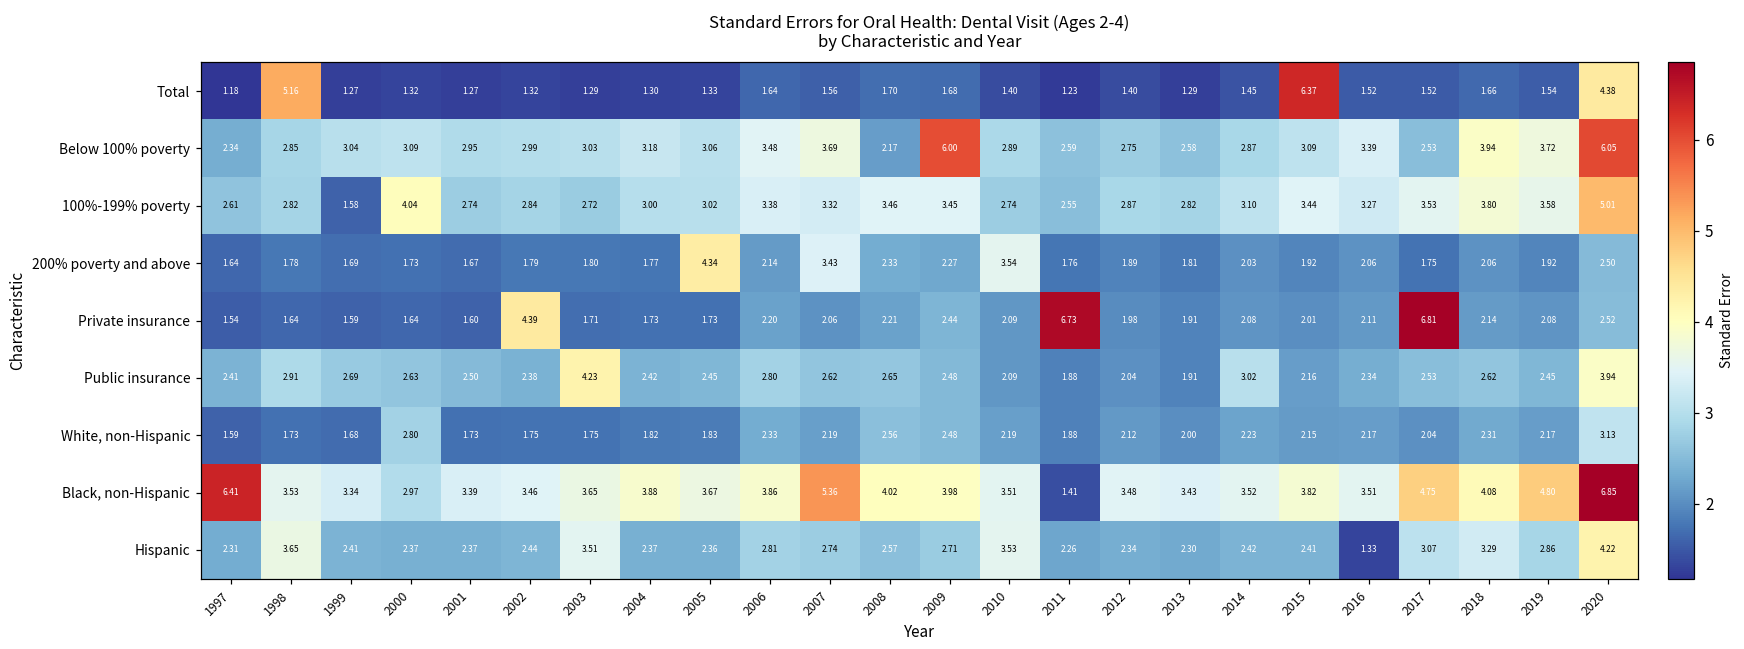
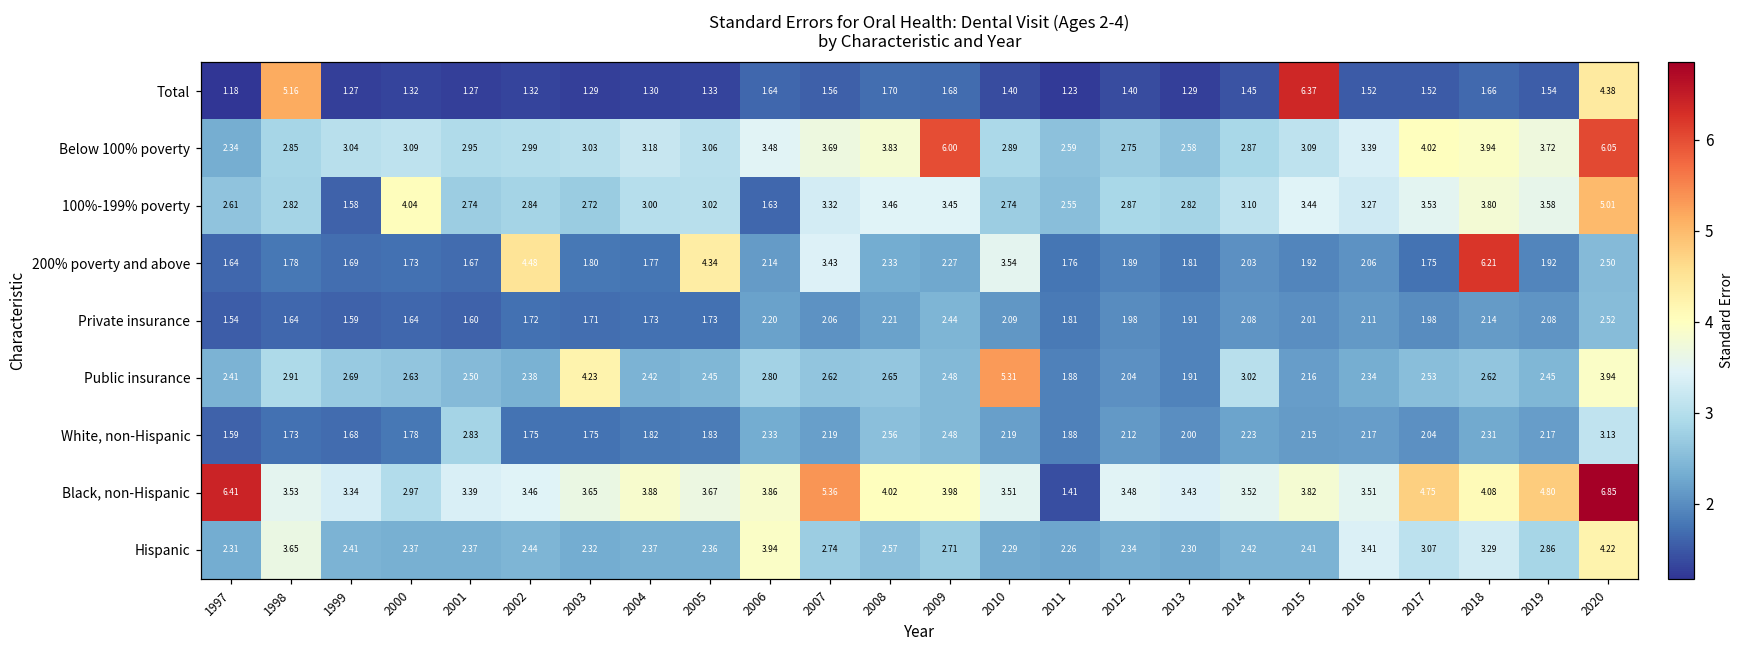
  {
    "Below 100% poverty": {
      "1997": 2.34,
      "1998": 2.85,
      "1999": 3.04,
      "2000": 3.09,
      "2001": 2.95,
      "2002": 2.99,
      "2003": 3.03,
      "2004": 3.18,
      "2005": 3.06,
      "2006": 3.48,
      "2007": 3.69,
-     "2008": 2.17,
+     "2008": 3.83,
      "2009": 6.00,
      "2010": 2.89,
      "2011": 2.59,
      "2012": 2.75,
      "2013": 2.58,
      "2014": 2.87,
      "2015": 3.09,
      "2016": 3.39,
-     "2017": 2.53,
+     "2017": 4.02,
      "2018": 3.94,
      "2019": 3.72,
      "2020": 6.05
    },
    "100%-199% poverty": {
      "1997": 2.61,
      "1998": 2.82,
      "1999": 1.58,
      "2000": 4.04,
      "2001": 2.74,
      "2002": 2.84,
      "2003": 2.72,
      "2004": 3.00,
      "2005": 3.02,
-     "2006": 3.38,
+     "2006": 1.63,
      "2007": 3.32,
      "2008": 3.46,
      "2009": 3.45,
      "2010": 2.74,
      "2011": 2.55,
      "2012": 2.87,
      "2013": 2.82,
      "2014": 3.10,
      "2015": 3.44,
      "2016": 3.27,
      "2017": 3.53,
      "2018": 3.80,
      "2019": 3.58,
      "2020": 5.01
    },
    "200% poverty and above": {
      "1997": 1.64,
      "1998": 1.78,
      "1999": 1.69,
      "2000": 1.73,
      "2001": 1.67,
-     "2002": 1.79,
+     "2002": 4.48,
      "2003": 1.80,
      "2004": 1.77,
      "2005": 4.34,
      "2006": 2.14,
      "2007": 3.43,
      "2008": 2.33,
      "2009": 2.27,
      "2010": 3.54,
      "2011": 1.76,
      "2012": 1.89,
      "2013": 1.81,
      "2014": 2.03,
      "2015": 1.92,
      "2016": 2.06,
      "2017": 1.75,
-     "2018": 2.06,
+     "2018": 6.21,
      "2019": 1.92,
      "2020": 2.50
    },
    "Private insurance": {
      "1997": 1.54,
      "1998": 1.64,
      "1999": 1.59,
      "2000": 1.64,
      "2001": 1.60,
-     "2002": 4.39,
+     "2002": 1.72,
      "2003": 1.71,
      "2004": 1.73,
      "2005": 1.73,
      "2006": 2.20,
      "2007": 2.06,
      "2008": 2.21,
      "2009": 2.44,
      "2010": 2.09,
-     "2011": 6.73,
+     "2011": 1.81,
      "2012": 1.98,
      "2013": 1.91,
      "2014": 2.08,
      "2015": 2.01,
      "2016": 2.11,
-     "2017": 6.81,
+     "2017": 1.98,
      "2018": 2.14,
      "2019": 2.08,
      "2020": 2.52
    },
    "Public insurance": {
      "1997": 2.41,
      "1998": 2.91,
      "1999": 2.69,
      "2000": 2.63,
      "2001": 2.50,
      "2002": 2.38,
      "2003": 4.23,
      "2004": 2.42,
      "2005": 2.45,
      "2006": 2.80,
      "2007": 2.62,
      "2008": 2.65,
      "2009": 2.48,
-     "2010": 2.09,
+     "2010": 5.31,
      "2011": 1.88,
      "2012": 2.04,
      "2013": 1.91,
      "2014": 3.02,
      "2015": 2.16,
      "2016": 2.34,
      "2017": 2.53,
      "2018": 2.62,
      "2019": 2.45,
      "2020": 3.94
    },
    "White, non-Hispanic": {
      "1997": 1.59,
      "1998": 1.73,
      "1999": 1.68,
-     "2000": 2.80,
-     "2001": 1.73,
+     "2000": 1.78,
+     "2001": 2.83,
      "2002": 1.75,
      "2003": 1.75,
      "2004": 1.82,
      "2005": 1.83,
      "2006": 2.33,
      "2007": 2.19,
      "2008": 2.56,
      "2009": 2.48,
      "2010": 2.19,
      "2011": 1.88,
      "2012": 2.12,
      "2013": 2.00,
      "2014": 2.23,
      "2015": 2.15,
      "2016": 2.17,
      "2017": 2.04,
      "2018": 2.31,
      "2019": 2.17,
      "2020": 3.13
    },
    "Hispanic": {
      "1997": 2.31,
      "1998": 3.65,
      "1999": 2.41,
      "2000": 2.37,
      "2001": 2.37,
      "2002": 2.44,
-     "2003": 3.51,
+     "2003": 2.32,
      "2004": 2.37,
      "2005": 2.36,
-     "2006": 2.81,
+     "2006": 3.94,
      "2007": 2.74,
      "2008": 2.57,
      "2009": 2.71,
-     "2010": 3.53,
+     "2010": 2.29,
      "2011": 2.26,
      "2012": 2.34,
      "2013": 2.30,
      "2014": 2.42,
      "2015": 2.41,
-     "2016": 1.33,
+     "2016": 3.41,
      "2017": 3.07,
      "2018": 3.29,
      "2019": 2.86,
      "2020": 4.22
    }
  }
